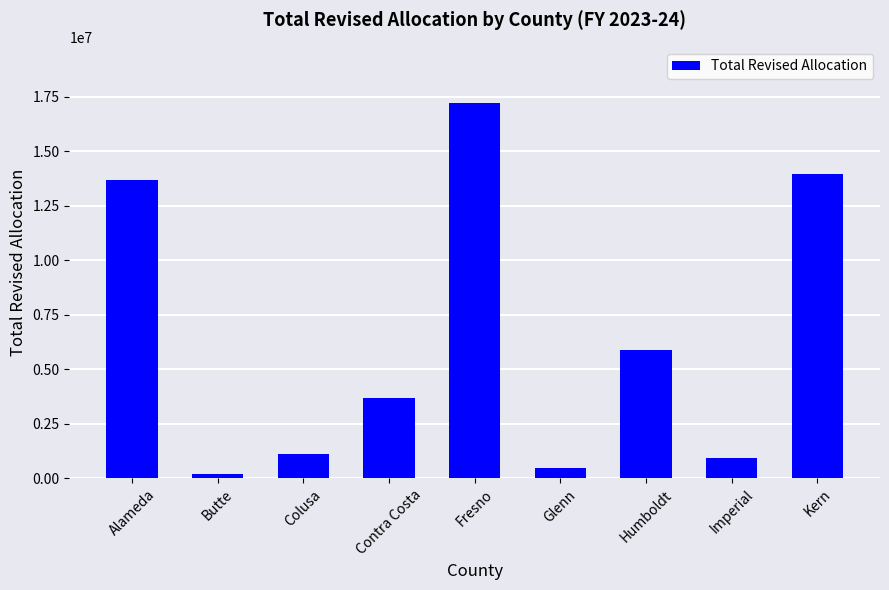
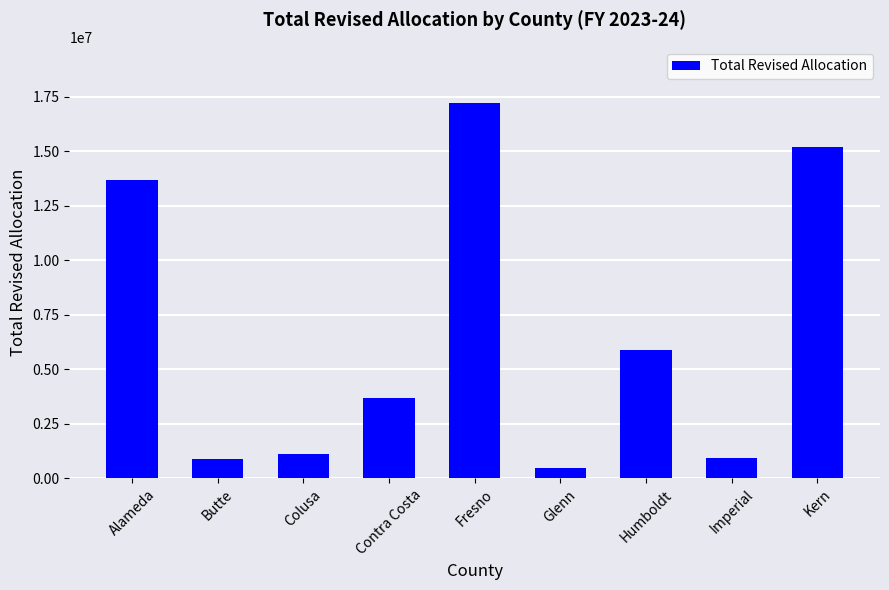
  {
    "Alameda": 13700000,
-   "Butte": 200000,
+   "Butte": 900000,
    "Colusa": 1100000,
    "Contra Costa": 3700000,
    "Fresno": 17200000,
    "Glenn": 500000,
    "Humboldt": 5900000,
    "Imperial": 900000,
-   "Kern": 14000000
+   "Kern": 15200000
  }
